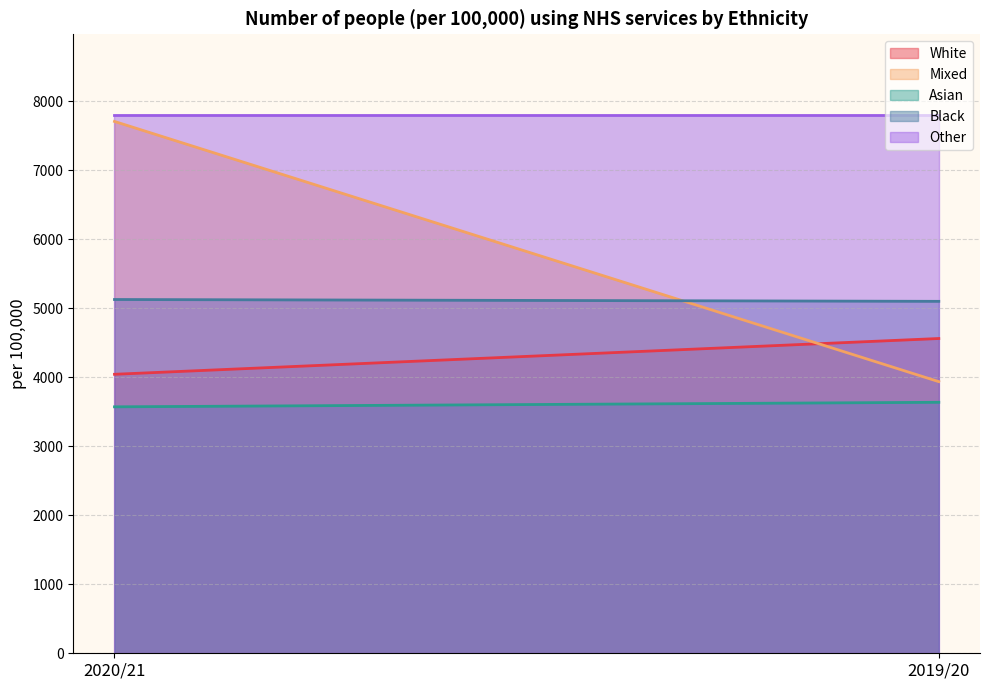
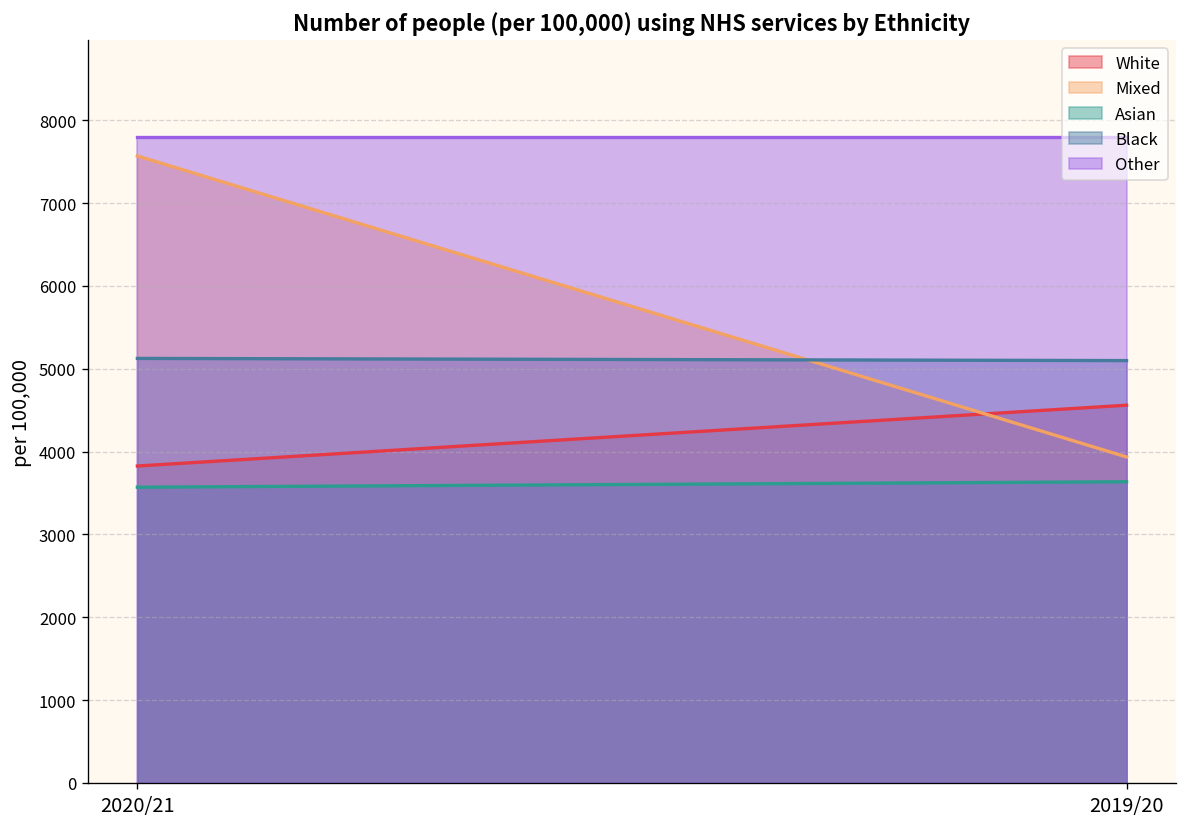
  {
    "White": {
-     "2020/21": 4000,
+     "2020/21": 3800,
      "2019/20": 4600
    },
    "Mixed": {
-     "2020/21": 7700,
+     "2020/21": 7600,
      "2019/20": 3900
    },
    "Other": {
      "2020/21": 7800
    }
  }
